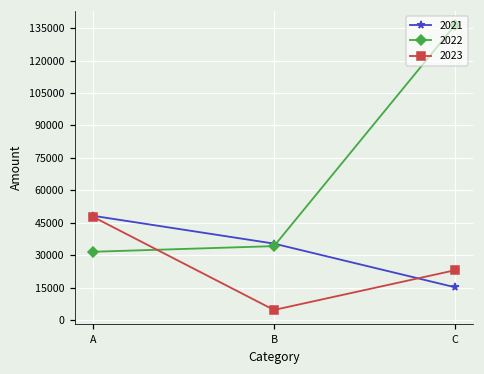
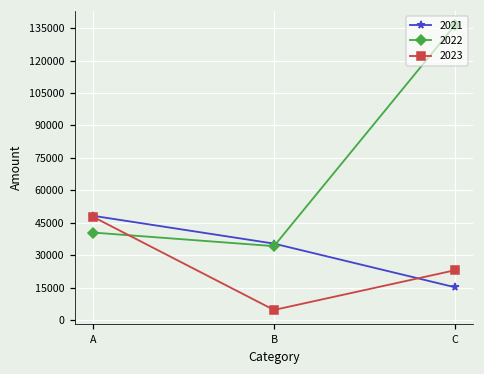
  {
    "2021": {
      "C": 15000
    },
    "2022": {
-     "A": 32000
+     "A": 41000
    },
    "2023": {
      "B": 5000,
      "C": 23000
    }
  }
